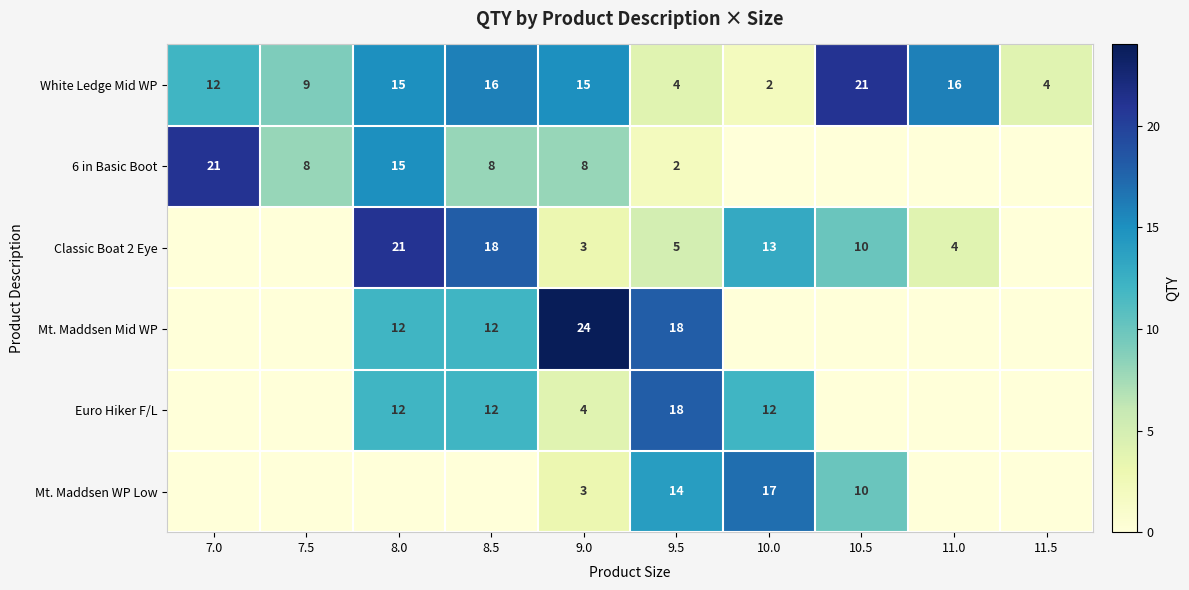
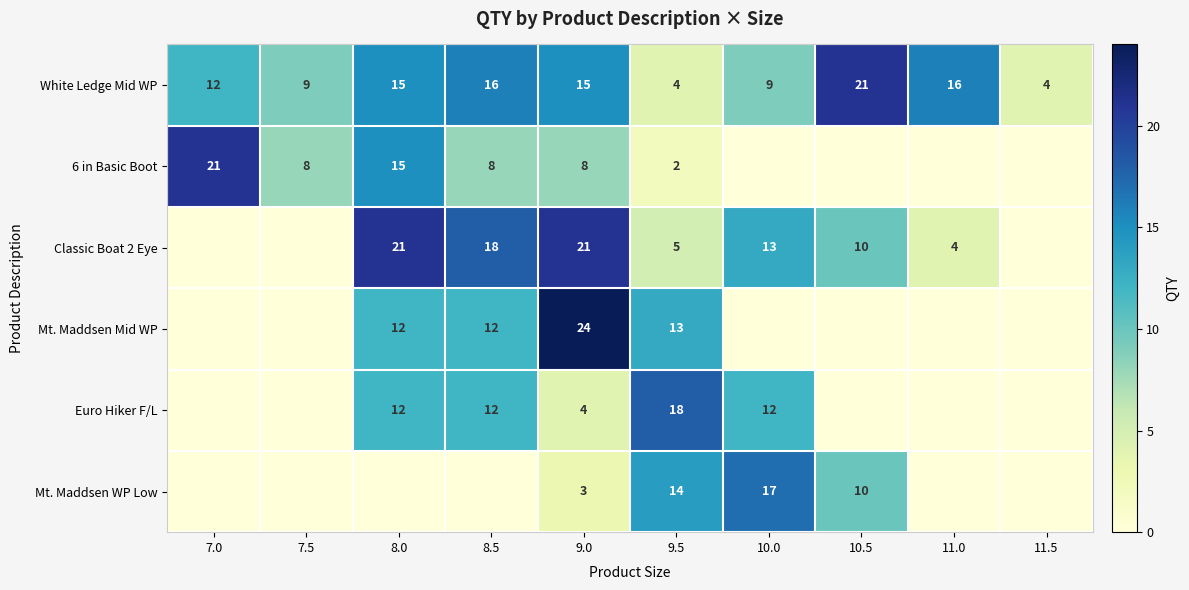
  {
    "White Ledge Mid WP": {
      "7.0": 12,
      "7.5": 9,
      "8.0": 15,
      "8.5": 16,
      "9.0": 15,
      "9.5": 4,
-     "10.0": 2,
+     "10.0": 9,
      "10.5": 21,
      "11.0": 16,
      "11.5": 4
    },
    "6 in Basic Boot": {
      "7.0": 21,
      "7.5": 8,
      "8.0": 15,
      "8.5": 8,
      "9.0": 8,
      "9.5": 2
    },
    "Classic Boat 2 Eye": {
      "8.0": 21,
      "8.5": 18,
-     "9.0": 3,
+     "9.0": 21,
      "9.5": 5,
      "10.0": 13,
      "10.5": 10,
      "11.0": 4
    },
    "Mt. Maddsen Mid WP": {
      "8.0": 12,
      "8.5": 12,
      "9.0": 24,
-     "9.5": 18
+     "9.5": 13
    },
    "Euro Hiker F/L": {
      "8.0": 12,
      "8.5": 12,
      "9.0": 4,
      "9.5": 18,
      "10.0": 12
    },
    "Mt. Maddsen WP Low": {
      "9.0": 3,
      "9.5": 14,
      "10.0": 17,
      "10.5": 10
    }
  }
